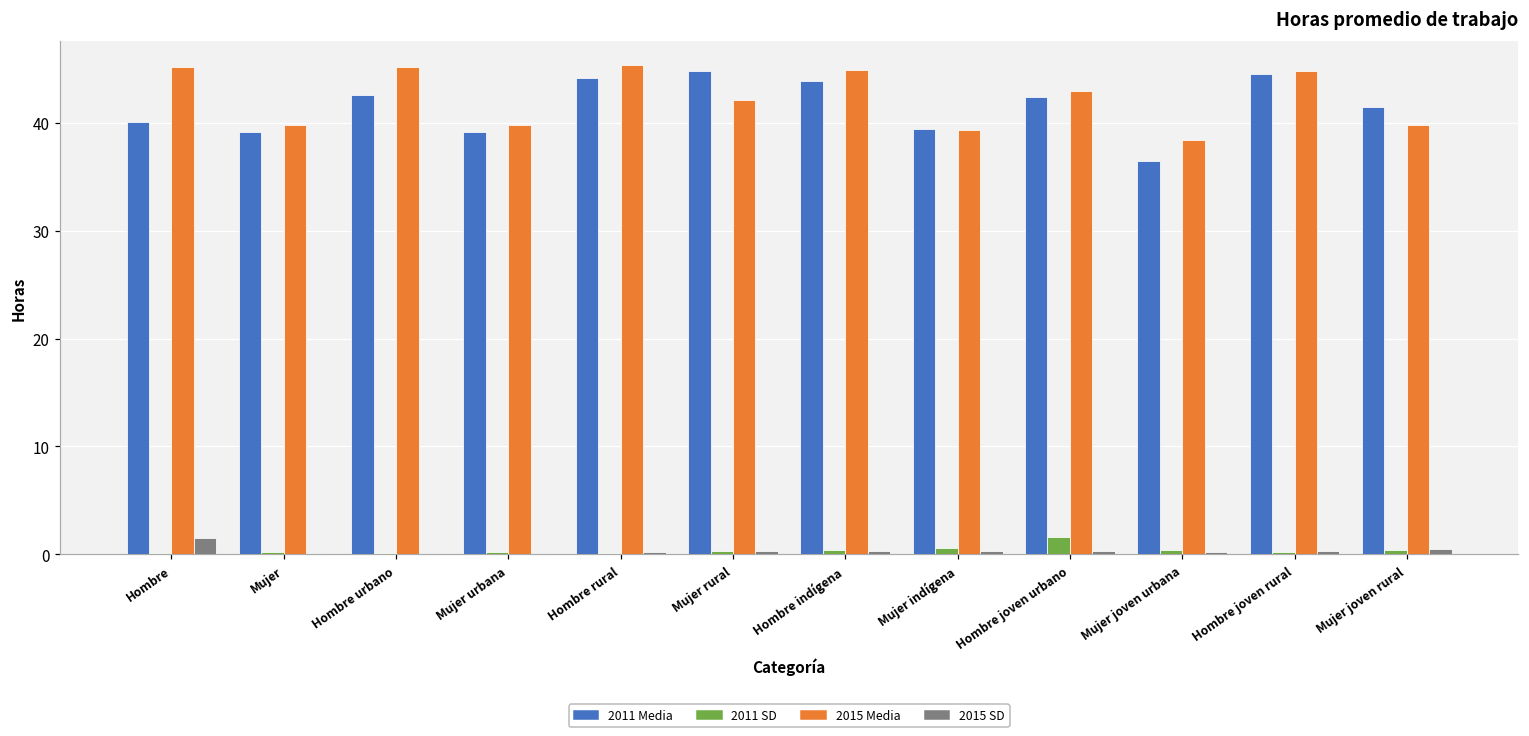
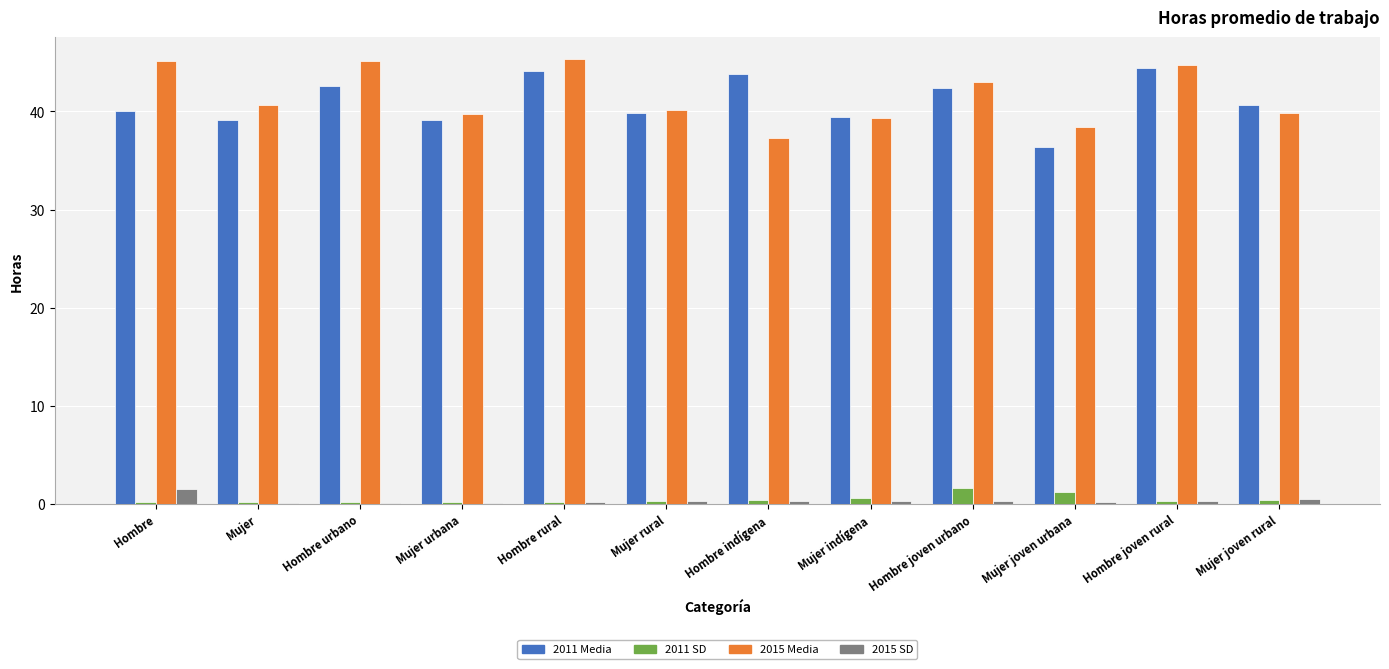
  {
    "2011 Media": {
      "Hombre": 40,
      "Mujer": 39,
      "Hombre urbano": 43,
      "Mujer urbana": 39,
      "Hombre rural": 44,
-     "Mujer rural": 45,
+     "Mujer rural": 40,
      "Hombre indígena": 44,
      "Mujer indígena": 39,
      "Hombre joven urbano": 42,
      "Mujer joven urbana": 36,
      "Hombre joven rural": 44,
-     "Mujer joven rural": 41.5
+     "Mujer joven rural": 40.7
    },
    "2011 SD": {
      "Mujer rural": 0,
      "Hombre indígena": 0,
      "Mujer indígena": 1,
      "Hombre joven urbano": 2,
-     "Mujer joven urbana": 0,
+     "Mujer joven urbana": 1,
      "Mujer joven rural": 0
    },
    "2015 Media": {
      "Hombre": 45,
-     "Mujer": 40,
+     "Mujer": 41,
      "Hombre urbano": 45,
      "Mujer urbana": 40,
      "Hombre rural": 45,
-     "Mujer rural": 42,
-     "Hombre indígena": 45,
+     "Mujer rural": 40,
+     "Hombre indígena": 37,
      "Mujer indígena": 39,
      "Hombre joven urbano": 43,
      "Mujer joven urbana": 38,
      "Hombre joven rural": 45,
      "Mujer joven rural": 40
    },
    "2015 SD": {
      "Hombre": 1,
      "Mujer rural": 0,
      "Hombre indígena": 0,
      "Mujer indígena": 0,
      "Hombre joven urbano": 0,
      "Hombre joven rural": 0,
      "Mujer joven rural": 0
    }
  }
